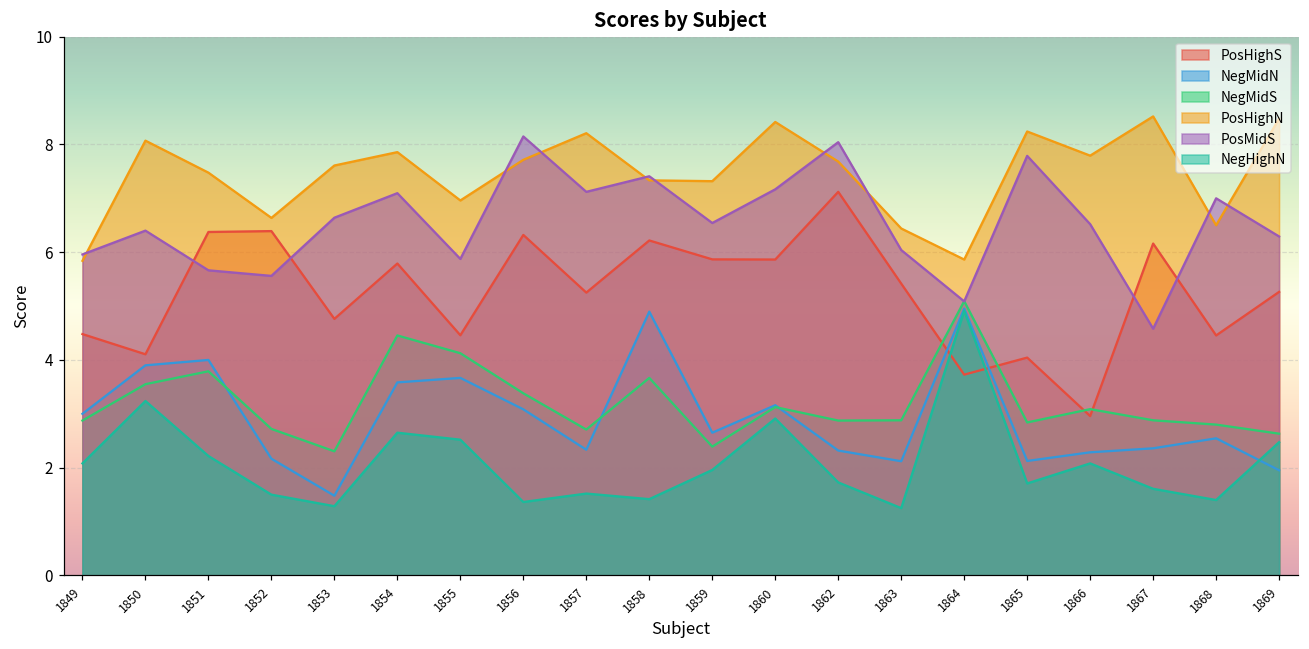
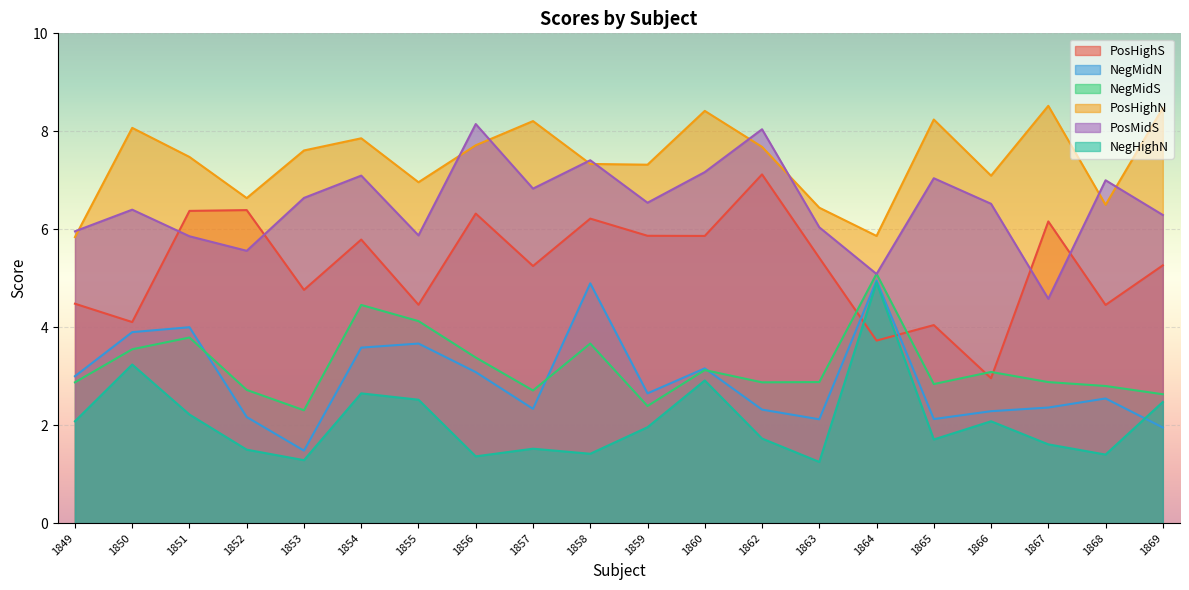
  {
    "PosHighS": {
      "1849": 4.5,
      "1850": 4.1,
      "1851": 6.4,
      "1852": 6.4,
      "1853": 4.8,
      "1854": 5.8,
      "1855": 4.5,
      "1856": 6.3,
      "1857": 5.3,
      "1858": 6.2,
      "1859": 5.9,
      "1860": 5.9,
      "1862": 7.1,
      "1863": 5.4,
      "1864": 3.7,
      "1865": 4.0,
      "1866": 3.0,
      "1867": 6.2,
      "1868": 4.5,
      "1869": 5.3
    },
    "NegMidN": {
      "1849": 3.0,
      "1850": 3.9,
      "1851": 4.0,
      "1852": 2.2,
      "1853": 1.5,
      "1854": 3.6,
      "1855": 3.7,
      "1856": 3.1,
      "1857": 2.3,
      "1858": 4.9,
      "1859": 2.7,
      "1862": 2.3,
      "1863": 2.1,
      "1865": 2.1,
      "1866": 2.3,
      "1867": 2.4,
      "1868": 2.5,
      "1869": 2.0
    },
    "PosHighN": {
      "1849": 5.8,
      "1850": 8.1,
      "1851": 7.5,
      "1852": 6.6,
      "1853": 7.6,
      "1854": 7.9,
      "1855": 7.0,
      "1856": 7.7,
      "1857": 8.2,
      "1858": 7.3,
      "1859": 7.3,
      "1860": 8.4,
      "1862": 7.7,
      "1863": 6.4,
      "1864": 5.9,
      "1865": 8.2,
-     "1866": 7.8,
+     "1866": 7.1,
      "1867": 8.5,
      "1868": 6.5
    },
    "PosMidS": {
      "1849": 6.0,
      "1850": 6.4,
-     "1851": 5.7,
+     "1851": 5.9,
      "1852": 5.6,
      "1853": 6.6,
      "1854": 7.1,
      "1855": 5.9,
      "1856": 8.1,
-     "1857": 7.1,
+     "1857": 6.8,
      "1858": 7.4,
      "1859": 6.5,
      "1860": 7.2,
      "1862": 8.0,
      "1863": 6.0,
-     "1865": 7.8,
+     "1865": 7.0,
      "1866": 6.5,
      "1867": 4.6,
      "1868": 7.0,
      "1869": 6.3
    }
  }
